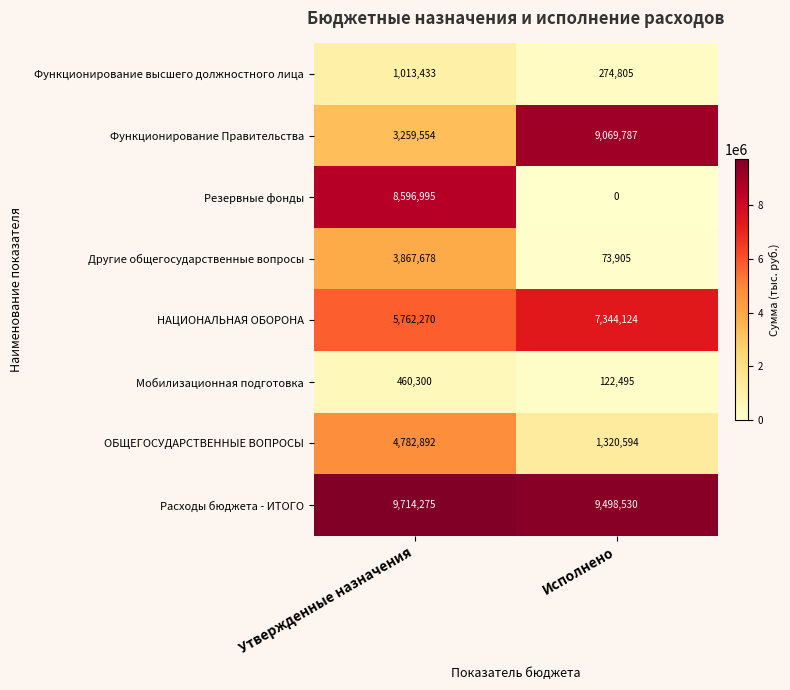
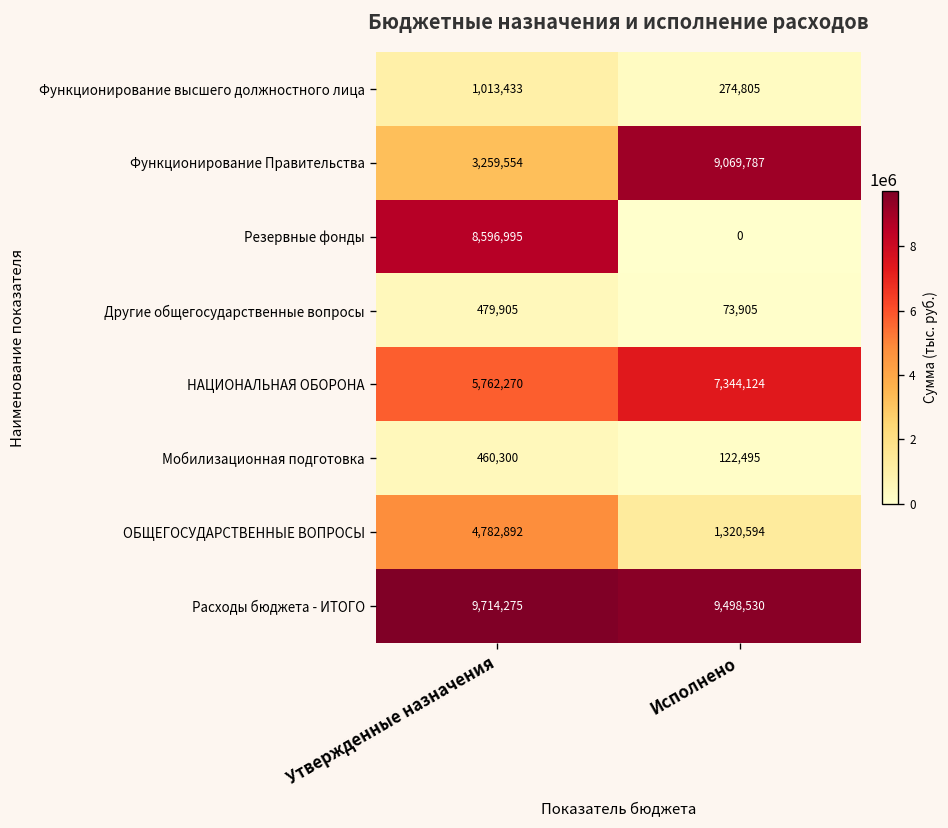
  {
    "Функционирование высшего должностного лица": {
      "Утвержденные назначения": "1,013,433",
      "Исполнено": "274,805"
    },
    "Функционирование Правительства": {
      "Утвержденные назначения": "3,259,554",
      "Исполнено": "9,069,787"
    },
    "Резервные фонды": {
      "Утвержденные назначения": "8,596,995",
      "Исполнено": "0"
    },
    "Другие общегосударственные вопросы": {
-     "Утвержденные назначения": "3,867,678",
+     "Утвержденные назначения": "479,905",
      "Исполнено": "73,905"
    },
    "НАЦИОНАЛЬНАЯ ОБОРОНА": {
      "Утвержденные назначения": "5,762,270",
      "Исполнено": "7,344,124"
    },
    "Мобилизационная подготовка": {
      "Утвержденные назначения": "460,300",
      "Исполнено": "122,495"
    },
    "ОБЩЕГОСУДАРСТВЕННЫЕ ВОПРОСЫ": {
      "Утвержденные назначения": "4,782,892",
      "Исполнено": "1,320,594"
    },
    "Расходы бюджета - ИТОГО": {
      "Утвержденные назначения": "9,714,275",
      "Исполнено": "9,498,530"
    }
  }
